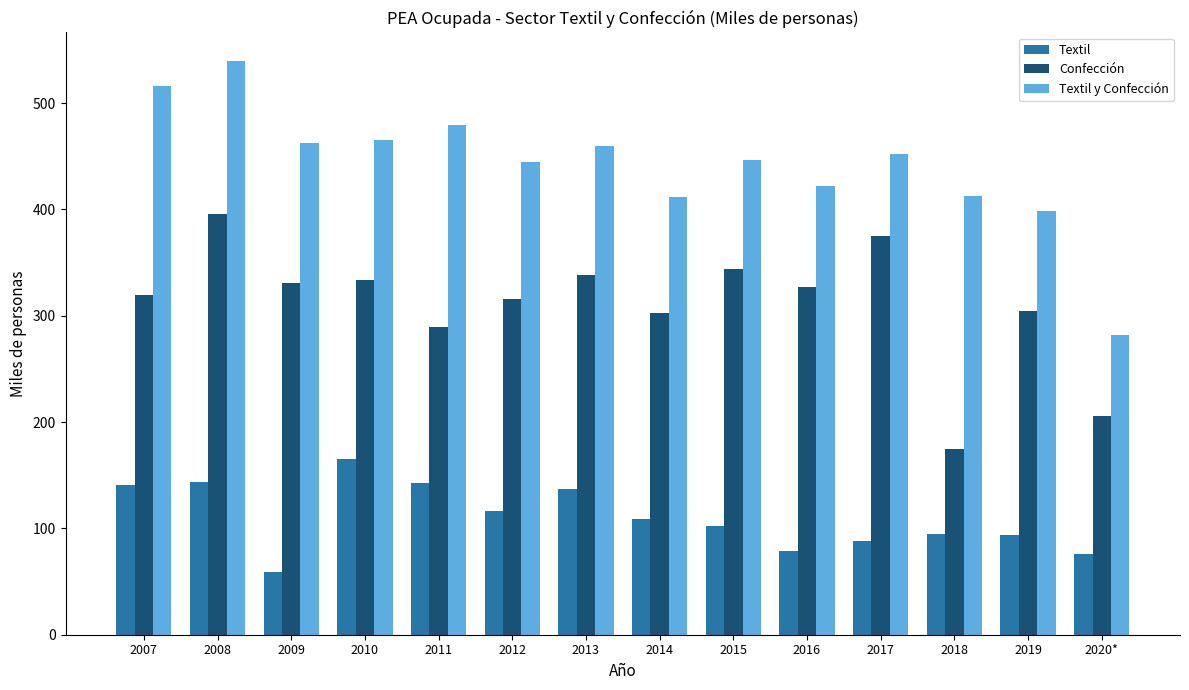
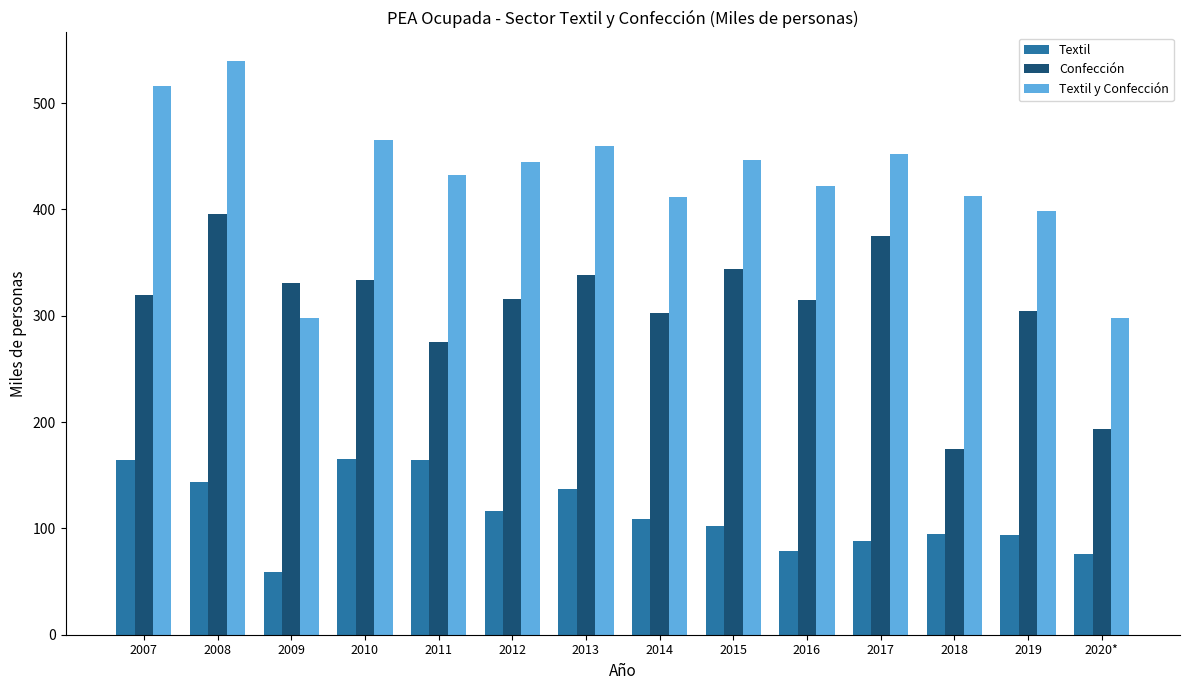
  {
    "Textil": {
-     "2007": 141,
+     "2007": 164,
      "2008": 144,
      "2009": 59,
      "2010": 165,
-     "2011": 142,
+     "2011": 164,
      "2012": 116,
      "2013": 137,
      "2014": 109,
      "2015": 103,
      "2016": 79,
      "2017": 88,
      "2018": 95,
      "2019": 94,
      "2020*": 76
    },
    "Confección": {
      "2007": 320,
      "2008": 396,
      "2009": 330,
      "2010": 334,
-     "2011": 289,
+     "2011": 275,
      "2012": 316,
      "2013": 339,
      "2014": 302,
      "2015": 344,
-     "2016": 327,
+     "2016": 315,
      "2017": 375,
      "2018": 175,
      "2019": 304,
-     "2020*": 206
+     "2020*": 194
    },
    "Textil y Confección": {
      "2007": 516,
      "2008": 539,
-     "2009": 463,
+     "2009": 298,
      "2010": 465,
-     "2011": 480,
+     "2011": 432,
      "2012": 445,
      "2013": 459,
      "2014": 411,
      "2015": 447,
      "2016": 422,
      "2017": 452,
      "2018": 413,
      "2019": 398,
-     "2020*": 282
+     "2020*": 298
    }
  }
